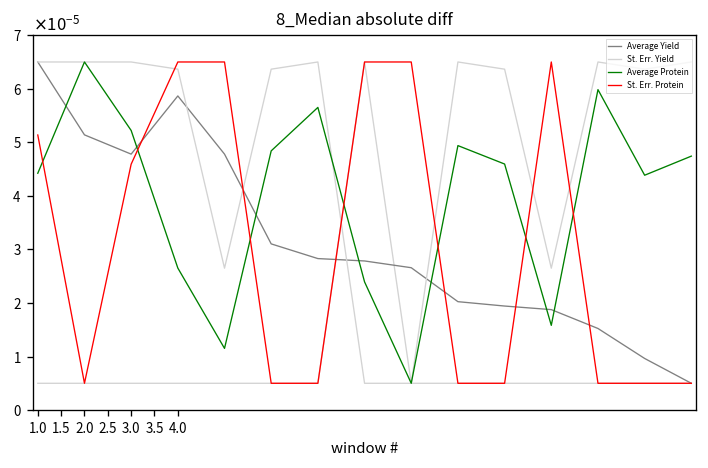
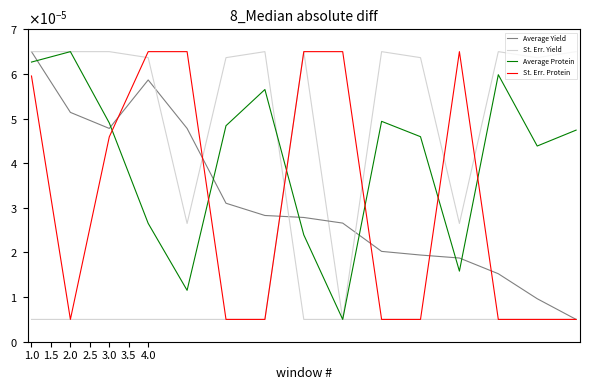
  {
    "Average Yield": {
      "2.0": 0.000051,
      "3.0": 0.000048,
      "4.0": 0.000059
    },
    "Average Protein": {
-     "1.0": 0.000044,
-     "3.0": 0.000052,
+     "1.0": 0.000063,
+     "3.0": 0.000049,
      "4.0": 0.000027
    },
    "St. Err. Protein": {
-     "1.0": 0.000051,
+     "1.0": 0.000060,
      "3.0": 0.000046,
      "4.0": 0.000065
    }
  }
